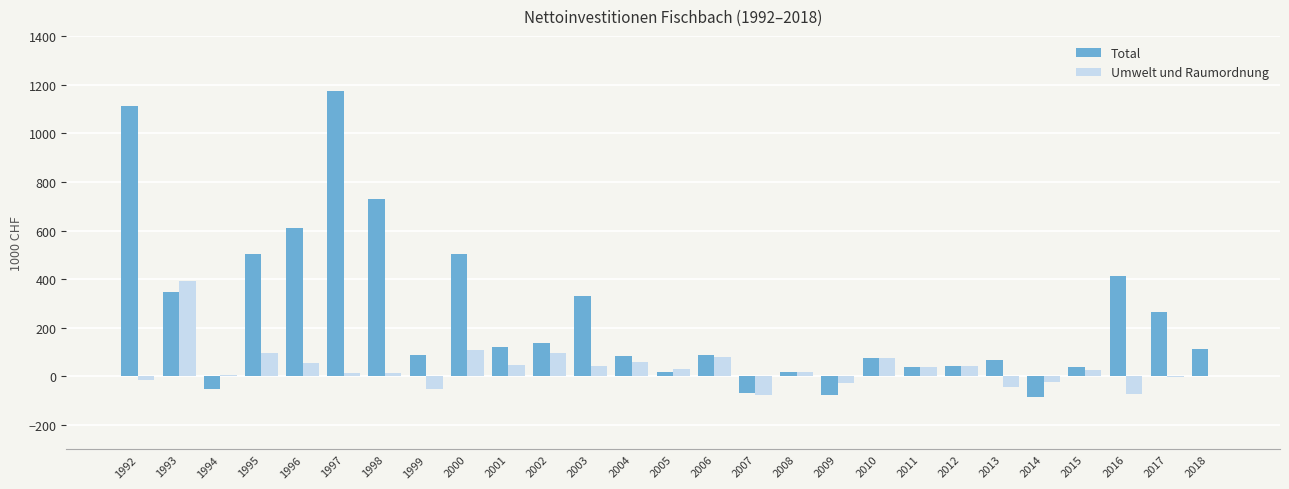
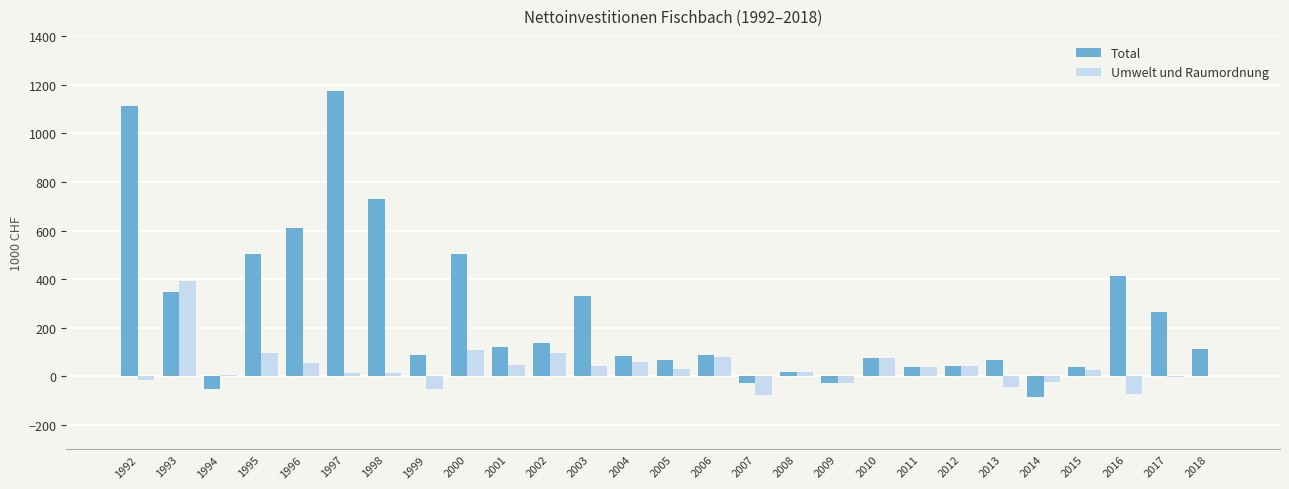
  {
    "Total": {
      "1992": 1110,
      "1993": 350,
      "1994": -50,
      "1995": 500,
      "1996": 610,
      "1997": 1170,
      "1998": 730,
      "1999": 90,
      "2000": 500,
      "2001": 120,
      "2002": 140,
      "2003": 330,
      "2004": 80,
-     "2005": 20,
+     "2005": 70,
      "2006": 90,
-     "2007": -70,
+     "2007": -30,
      "2008": 20,
-     "2009": -80,
+     "2009": -30,
      "2010": 80,
      "2011": 40,
      "2012": 40,
      "2013": 70,
      "2014": -80,
      "2015": 40,
      "2016": 410,
      "2017": 270,
      "2018": 110
    },
    "Umwelt und Raumordnung": {
      "1992": -10,
      "1993": 390,
      "1995": 100,
      "1996": 50,
      "1997": 10,
      "1998": 10,
      "1999": -50,
      "2000": 110,
      "2001": 50,
      "2002": 100,
      "2003": 40,
      "2004": 60,
      "2005": 30,
      "2006": 80,
      "2007": -80,
      "2008": 20,
      "2009": -30,
      "2010": 80,
      "2011": 40,
      "2012": 40,
      "2013": -40,
      "2014": -20,
      "2015": 20,
      "2016": -70,
      "2018": 0
    }
  }
